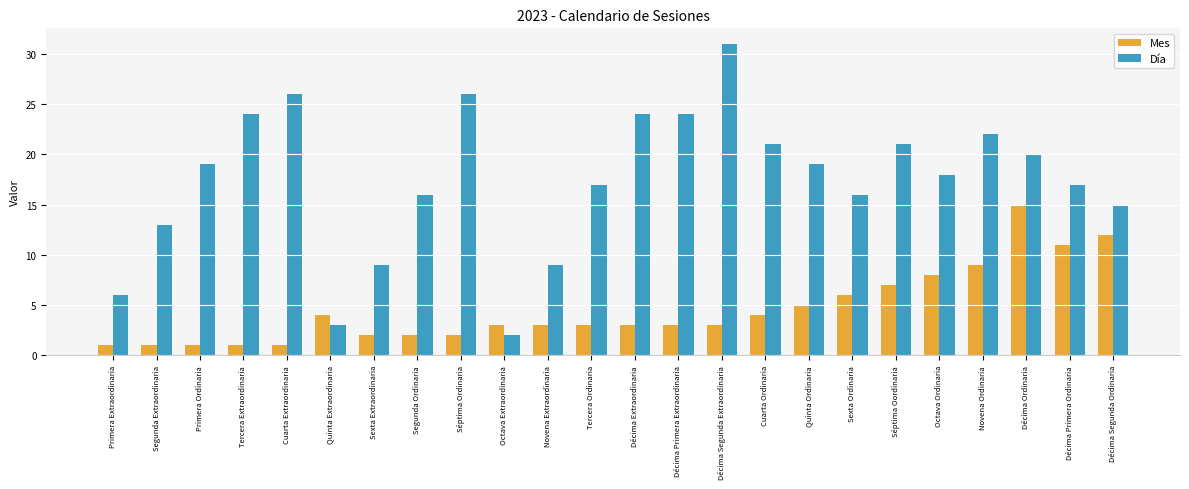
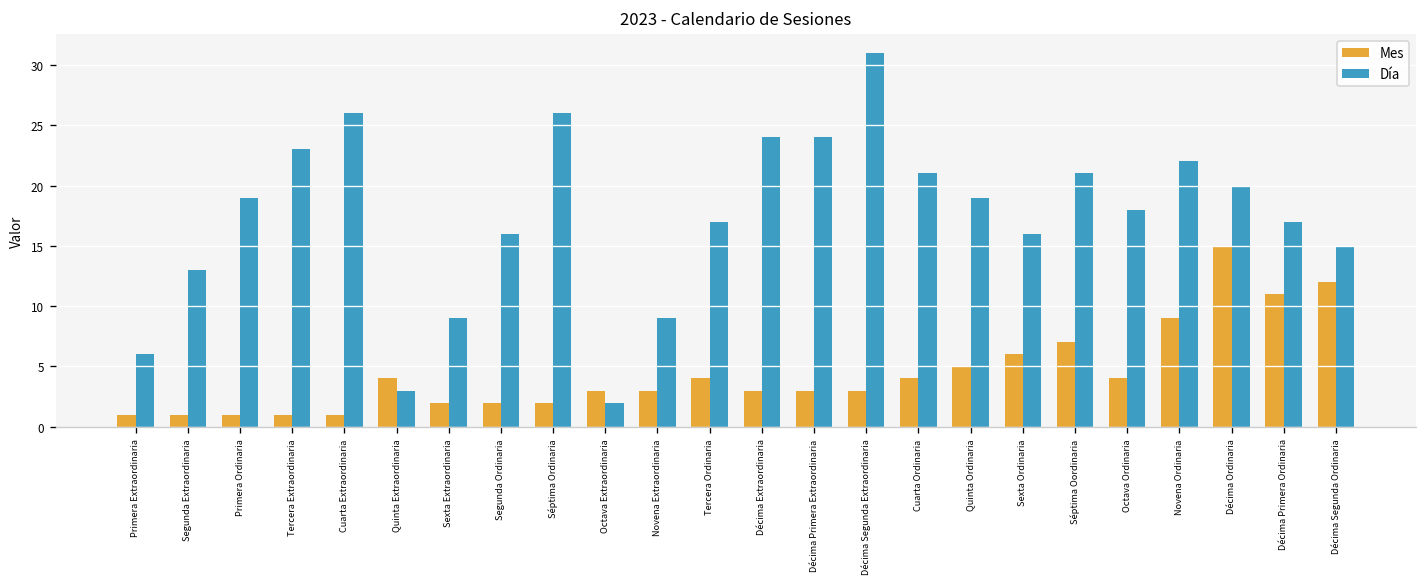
  {
    "Mes": {
      "Primera Extraordinaria": 1,
      "Segunda Extraordinaria": 1,
      "Primera Ordinaria": 1,
      "Tercera Extraordinaria": 1,
      "Cuarta Extraordinaria": 1,
      "Quinta Extraordinaria": 4,
      "Sexta Extraordinaria": 2,
      "Segunda Ordinaria": 2,
      "Séptima Ordinaria": 2,
      "Octava Extraordinaria": 3,
      "Novena Extraordinaria": 3,
-     "Tercera Ordinaria": 3,
+     "Tercera Ordinaria": 4,
      "Décima Extraordinaria": 3,
      "Décima Primera Extraordinaria": 3,
      "Décima Segunda Extraordinaria": 3,
      "Cuarta Ordinaria": 4,
      "Quinta Ordinaria": 5,
      "Sexta Ordinaria": 6,
      "Séptima Oordinaria": 7,
-     "Octava Ordinaria": 8,
+     "Octava Ordinaria": 4,
      "Novena Ordinaria": 9,
      "Décima Ordinaria": 15,
      "Décima Primera Ordinaria": 11,
      "Décima Segunda Ordinaria": 12
    },
    "Día": {
      "Primera Extraordinaria": 6,
      "Segunda Extraordinaria": 13,
      "Primera Ordinaria": 19,
-     "Tercera Extraordinaria": 24,
+     "Tercera Extraordinaria": 23,
      "Cuarta Extraordinaria": 26,
      "Quinta Extraordinaria": 3,
      "Sexta Extraordinaria": 9,
      "Segunda Ordinaria": 16,
      "Séptima Ordinaria": 26,
      "Octava Extraordinaria": 2,
      "Novena Extraordinaria": 9,
      "Tercera Ordinaria": 17,
      "Décima Extraordinaria": 24,
      "Décima Primera Extraordinaria": 24,
      "Décima Segunda Extraordinaria": 31,
      "Cuarta Ordinaria": 21,
      "Quinta Ordinaria": 19,
      "Sexta Ordinaria": 16,
      "Séptima Oordinaria": 21,
      "Octava Ordinaria": 18,
      "Novena Ordinaria": 22,
      "Décima Ordinaria": 20,
      "Décima Primera Ordinaria": 17,
      "Décima Segunda Ordinaria": 15
    }
  }
